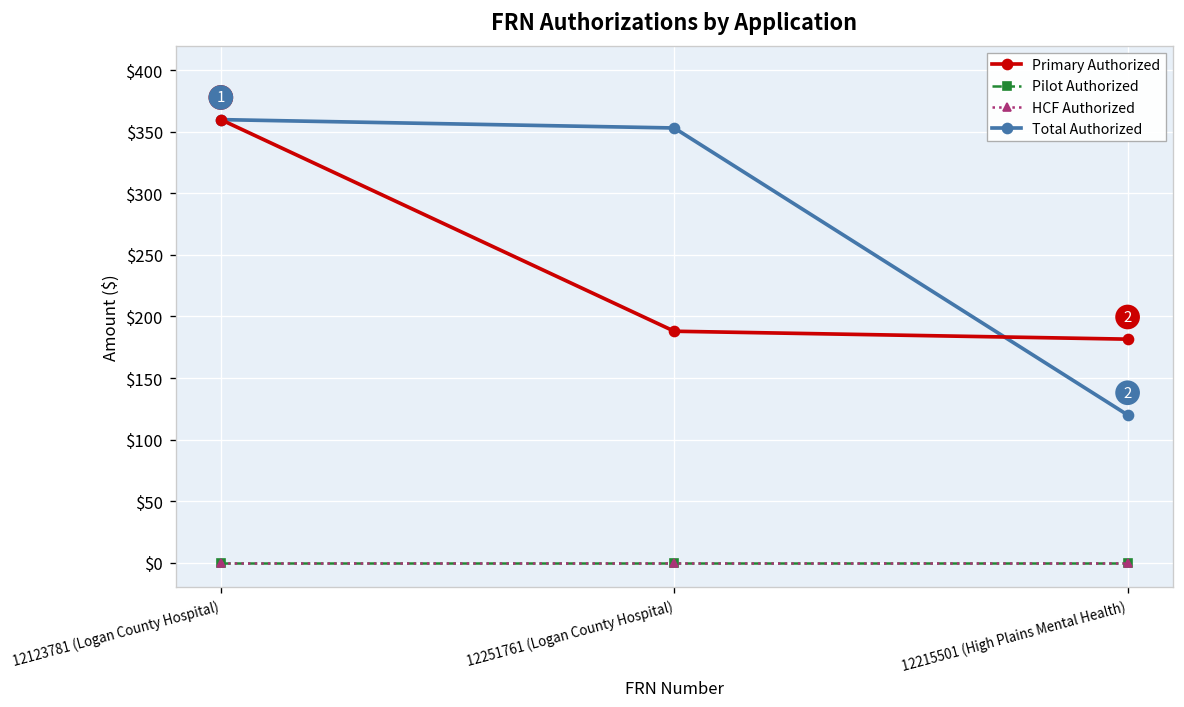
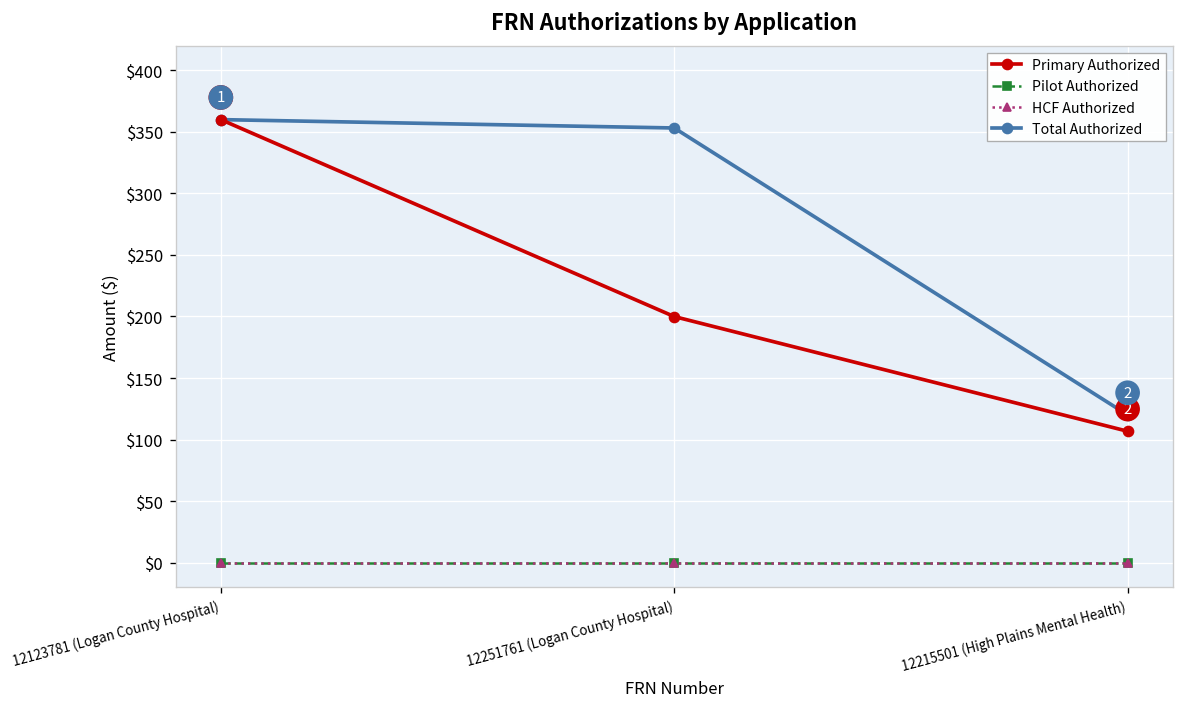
  {
    "Primary Authorized": {
-     "12251761 (Logan County Hospital)": "$188",
-     "12215501 (High Plains Mental Health)": "$182"
+     "12251761 (Logan County Hospital)": "$200",
+     "12215501 (High Plains Mental Health)": "$107"
    },
    "HCF Authorized": {
      "12123781 (Logan County Hospital)": "$0",
      "12251761 (Logan County Hospital)": "$0",
      "12215501 (High Plains Mental Health)": "$0"
    },
    "Total Authorized": {
      "12251761 (Logan County Hospital)": "$353"
    }
  }
